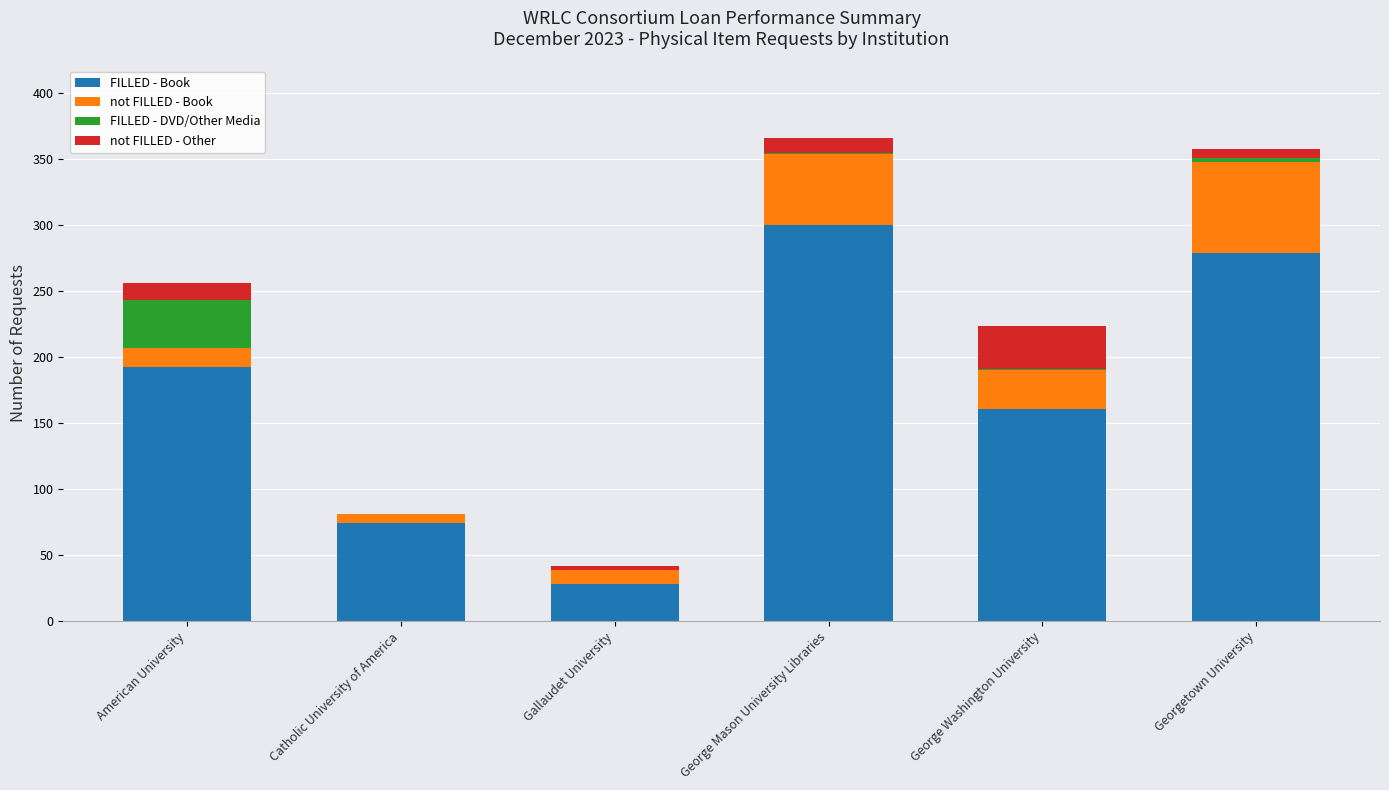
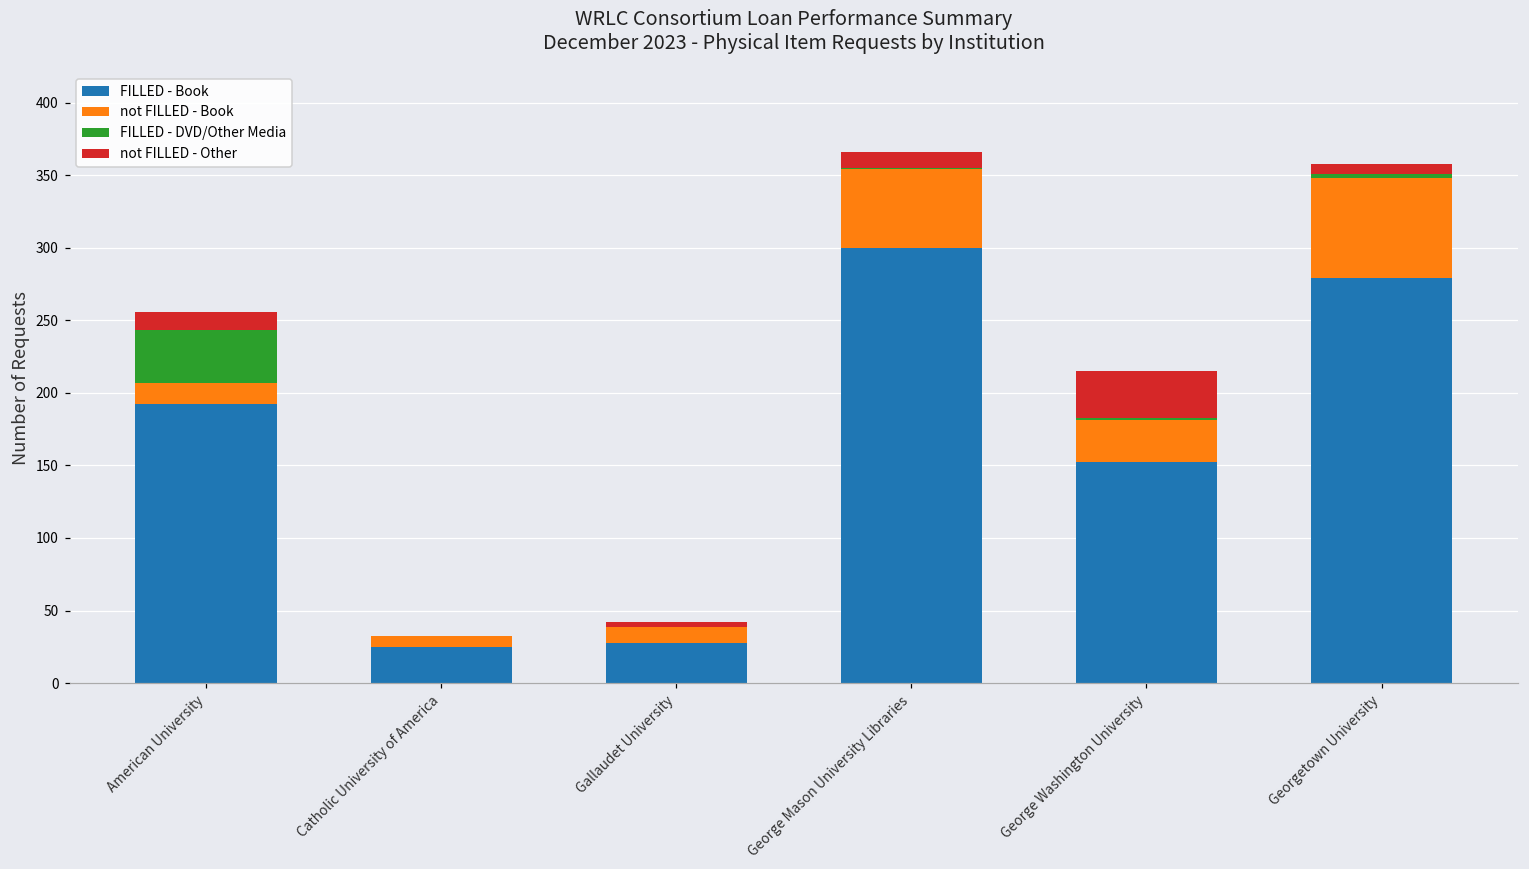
  {
    "FILLED - Book": {
      "American University": 193,
-     "Catholic University of America": 74,
+     "Catholic University of America": 25,
      "Gallaudet University": 28,
      "George Mason University Libraries": 300,
-     "George Washington University": 161,
+     "George Washington University": 152,
      "Georgetown University": 279
    },
    "not FILLED - Book": {
      "American University": 15,
      "Catholic University of America": 7,
      "Gallaudet University": 11,
      "George Mason University Libraries": 54,
      "George Washington University": 29,
      "Georgetown University": 69
    },
    "FILLED - DVD/Other Media": {
      "American University": 36,
      "Catholic University of America": 0,
      "Gallaudet University": 0,
      "Georgetown University": 3
    },
    "not FILLED - Other": {
      "American University": 12,
      "Catholic University of America": 0,
      "Gallaudet University": 3,
      "George Mason University Libraries": 11,
      "George Washington University": 33,
      "Georgetown University": 7
    }
  }
